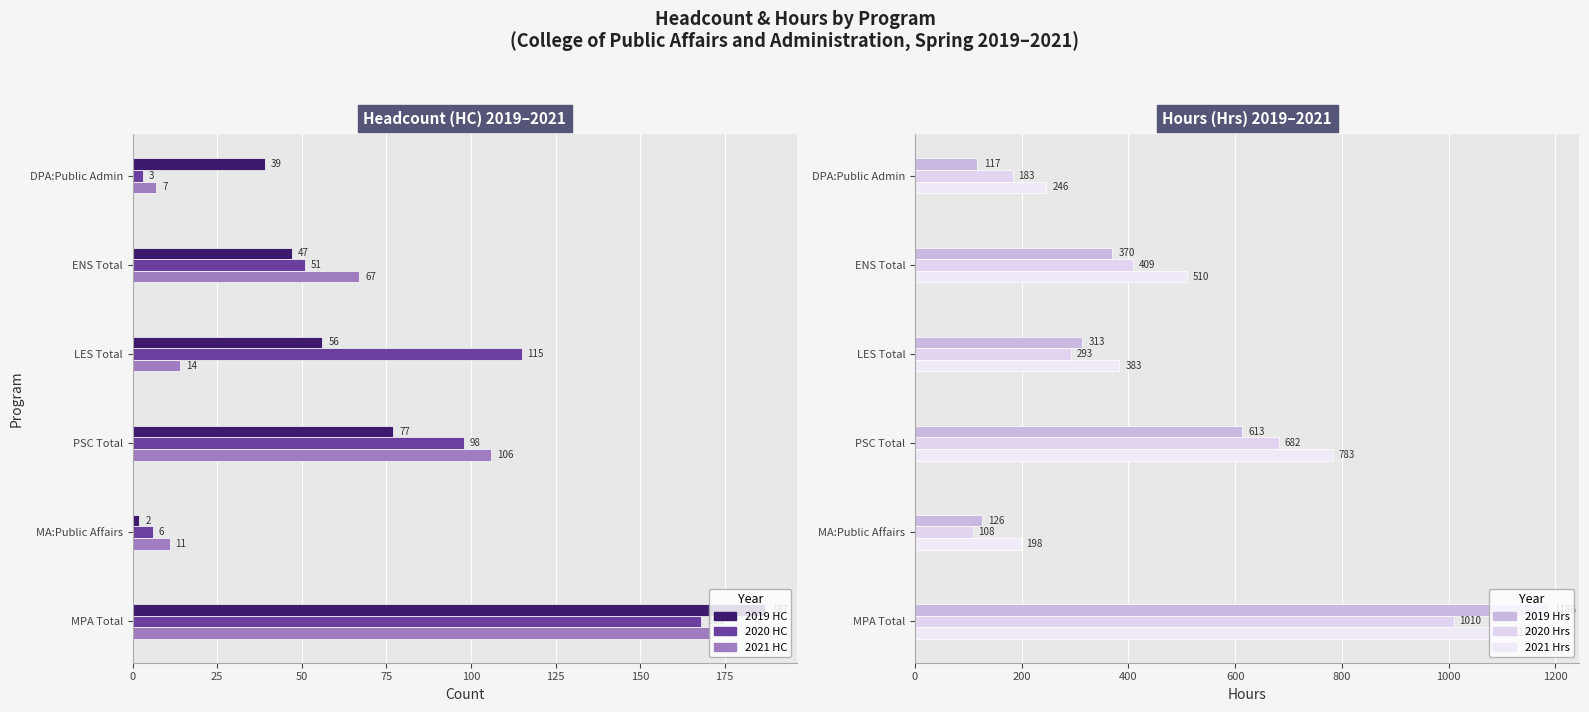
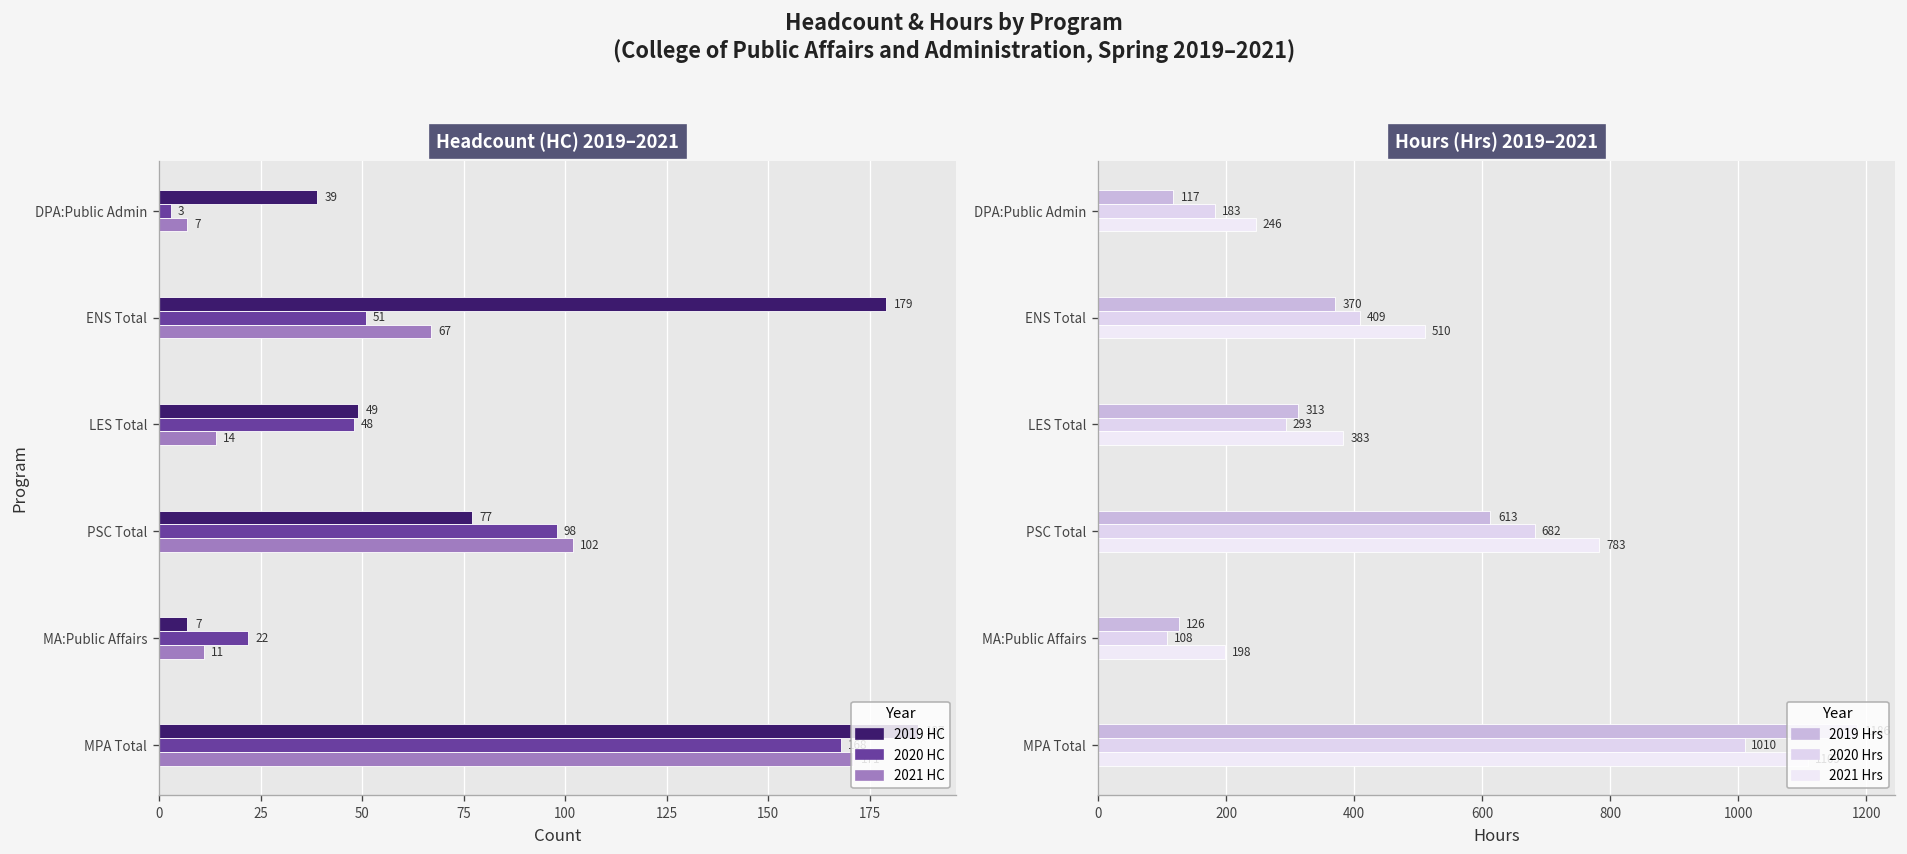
  {
    "Headcount (HC) 2019–2021": {
      "2019 HC": {
        "DPA:Public Admin": 39,
-       "ENS Total": 47,
-       "LES Total": 56,
+       "ENS Total": 179,
+       "LES Total": 49,
        "PSC Total": 77,
-       "MA:Public Affairs": 2
+       "MA:Public Affairs": 7
      },
      "2020 HC": {
        "DPA:Public Admin": 3,
        "ENS Total": 51,
-       "LES Total": 115,
+       "LES Total": 48,
        "PSC Total": 98,
-       "MA:Public Affairs": 6
+       "MA:Public Affairs": 22
      },
      "2021 HC": {
        "DPA:Public Admin": 7,
        "ENS Total": 67,
        "LES Total": 14,
-       "PSC Total": 106,
+       "PSC Total": 102,
        "MA:Public Affairs": 11
      }
    }
  }
